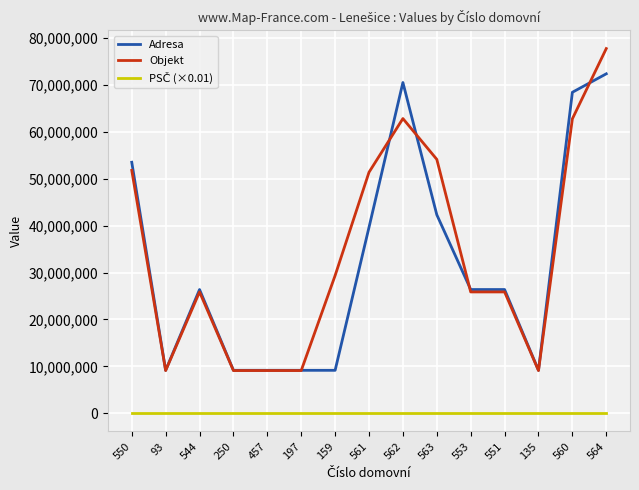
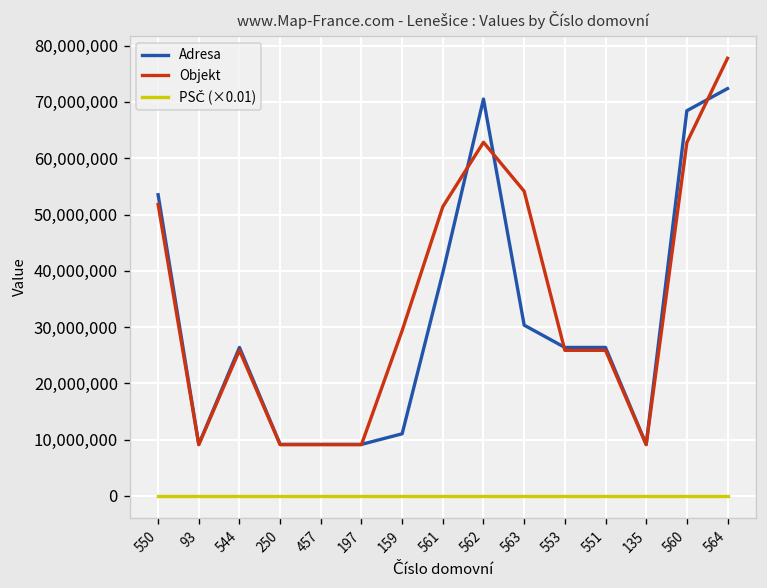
  {
    "Adresa": {
      "550": "54,000,000",
-     "159": "9,000,000",
+     "159": "11,000,000",
      "561": "40,000,000",
      "562": "71,000,000",
-     "563": "42,000,000",
+     "563": "30,000,000",
      "560": "68,000,000",
      "564": "72,000,000"
    },
    "Objekt": {
      "550": "52,000,000",
      "159": "29,000,000",
      "561": "51,000,000",
      "562": "63,000,000",
      "563": "54,000,000",
      "560": "63,000,000",
      "564": "78,000,000"
    },
    "PSČ (×0.01)": {
      "550": "0",
      "93": "0",
      "544": "0",
      "250": "0",
      "457": "0",
      "197": "0",
      "159": "0",
      "561": "0",
      "562": "0",
      "563": "0",
      "553": "0",
      "551": "0",
      "135": "0",
      "560": "0",
      "564": "0"
    }
  }
